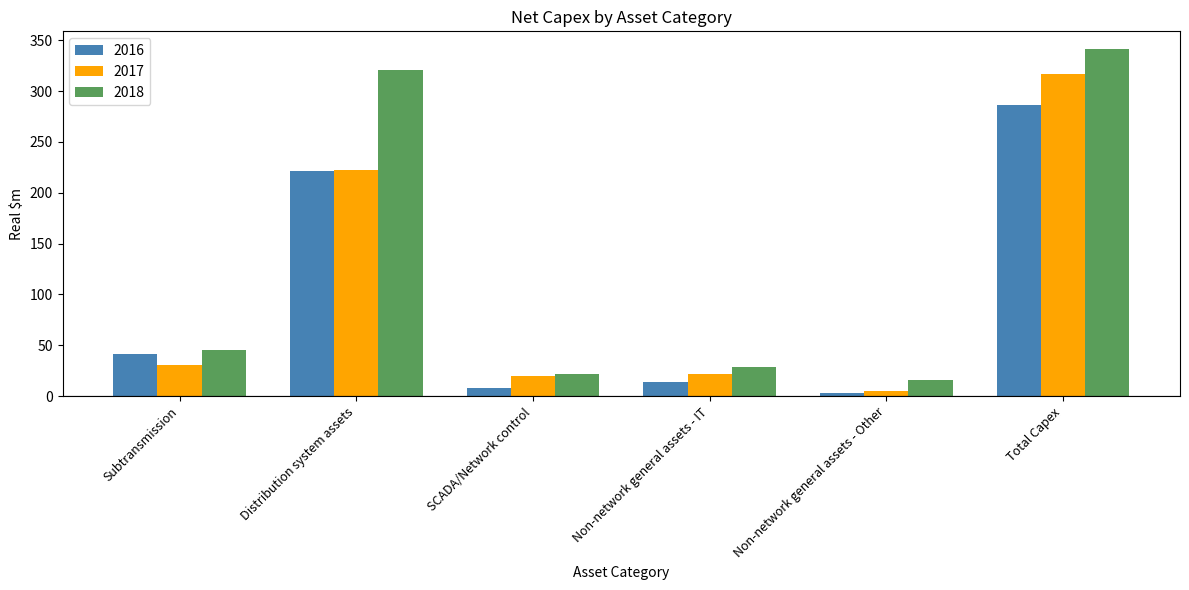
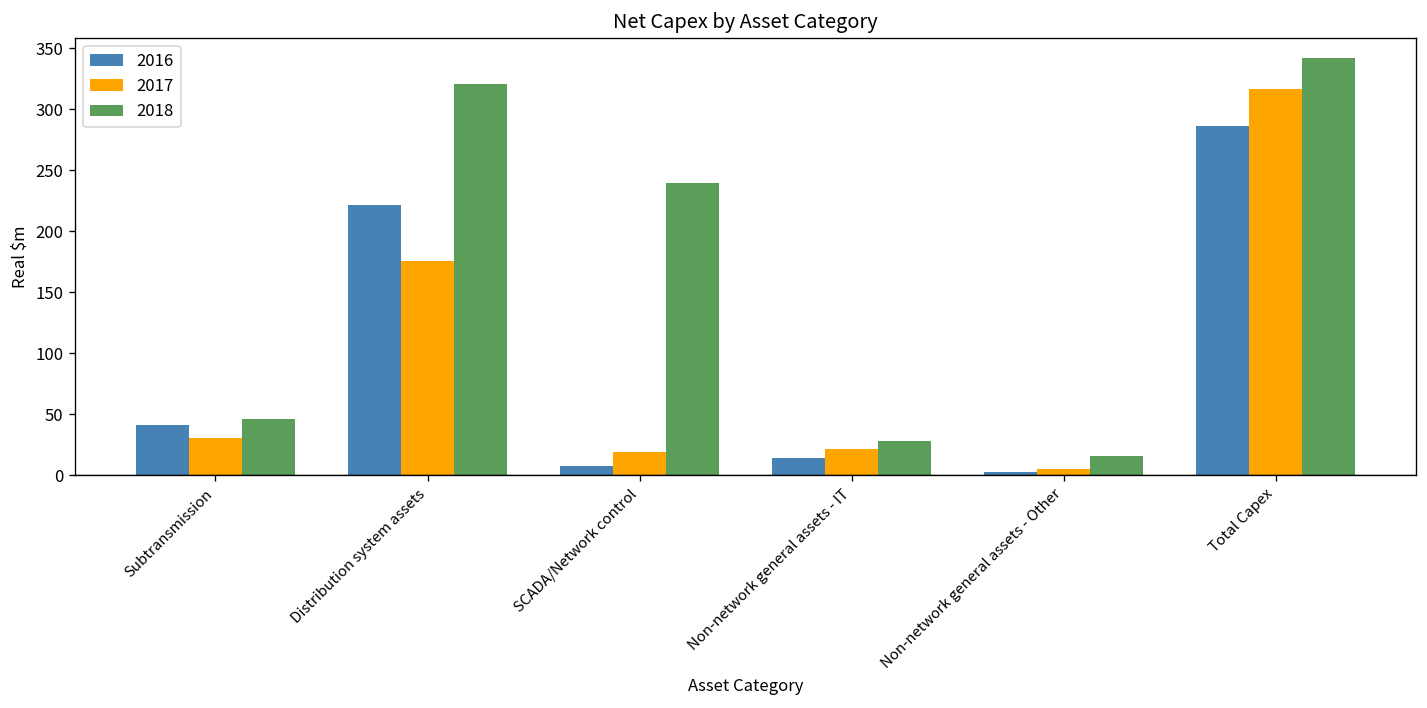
  {
    "2016": {
      "Subtransmission": 41,
      "Distribution system assets": 222,
      "SCADA/Network control": 8,
      "Non-network general assets - IT": 14,
      "Non-network general assets - Other": 3,
      "Total Capex": 287
    },
    "2017": {
      "Subtransmission": 30,
-     "Distribution system assets": 223,
+     "Distribution system assets": 176,
      "SCADA/Network control": 19,
      "Non-network general assets - IT": 21,
      "Non-network general assets - Other": 5,
      "Total Capex": 317
    },
    "2018": {
      "Subtransmission": 46,
      "Distribution system assets": 321,
-     "SCADA/Network control": 22,
+     "SCADA/Network control": 239,
      "Non-network general assets - IT": 28,
      "Non-network general assets - Other": 16,
      "Total Capex": 342
    }
  }
